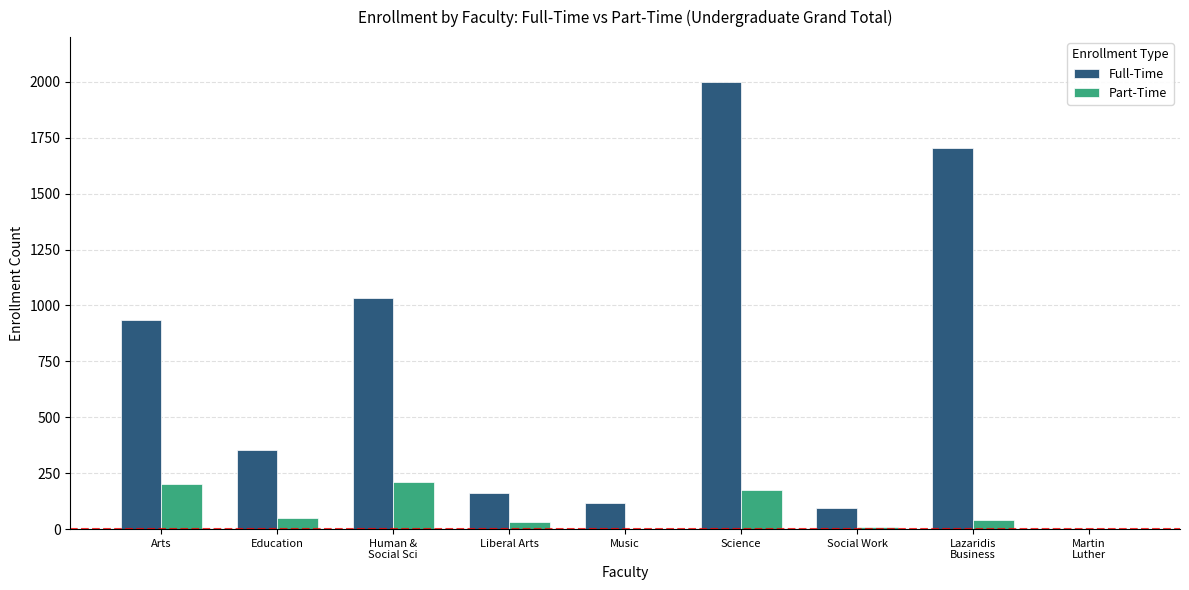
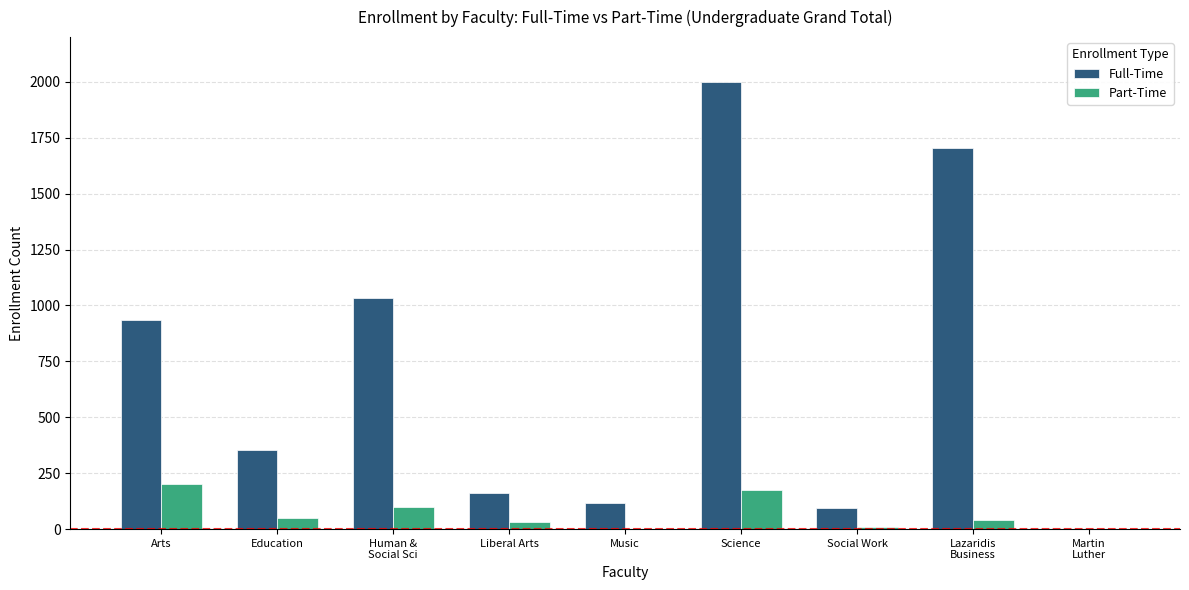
  {
    "Full-Time": {
      "Arts": 940,
      "Education": 360,
      "Human & Social Sci": 1030,
      "Liberal Arts": 160,
      "Music": 120,
      "Science": 2000,
      "Social Work": 100,
      "Lazaridis Business": 1710
    },
    "Part-Time": {
      "Arts": 200,
      "Education": 50,
-     "Human & Social Sci": 210,
+     "Human & Social Sci": 100,
      "Liberal Arts": 30,
      "Science": 170,
      "Lazaridis Business": 40,
      "Martin Luther": 0
    }
  }
